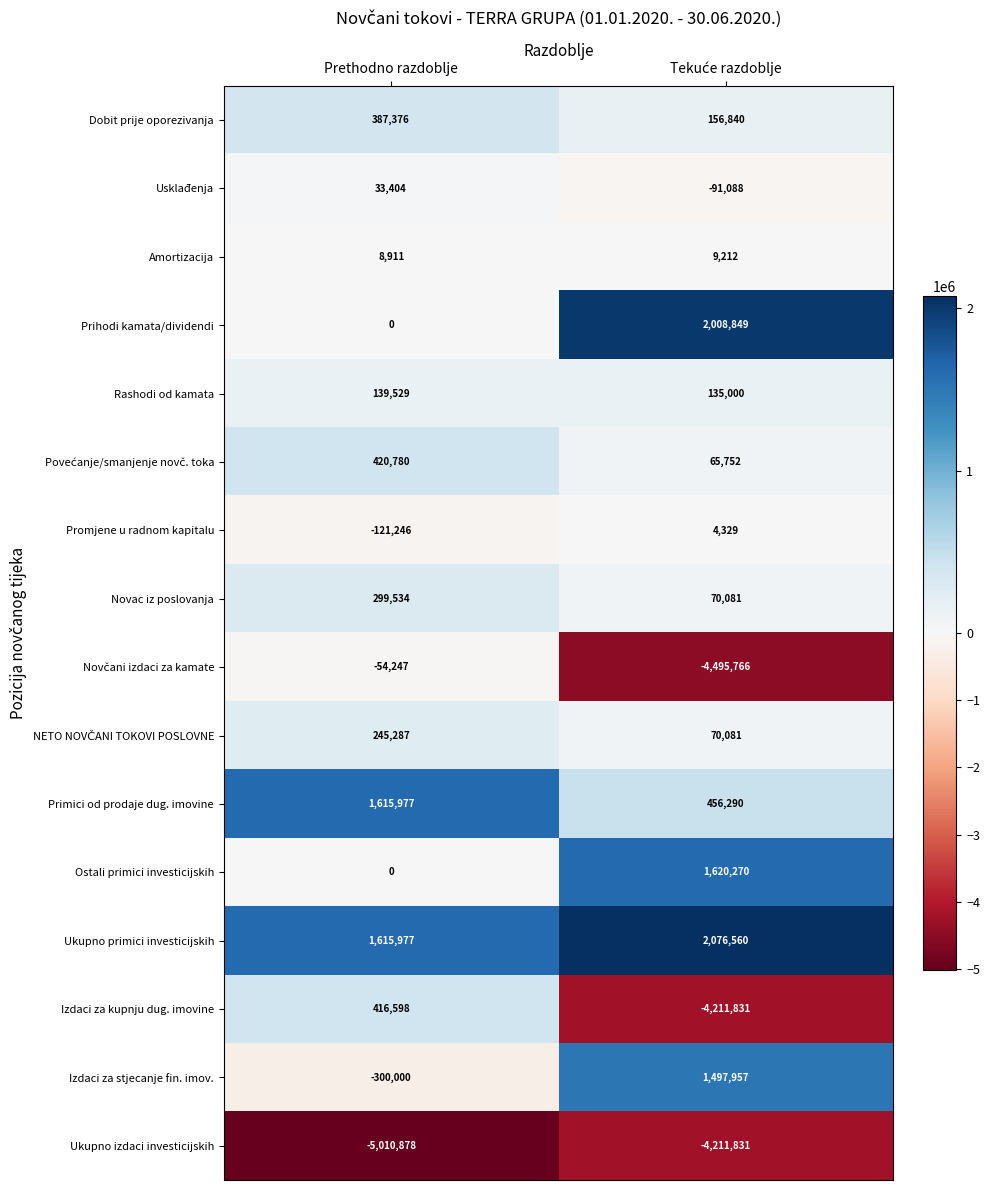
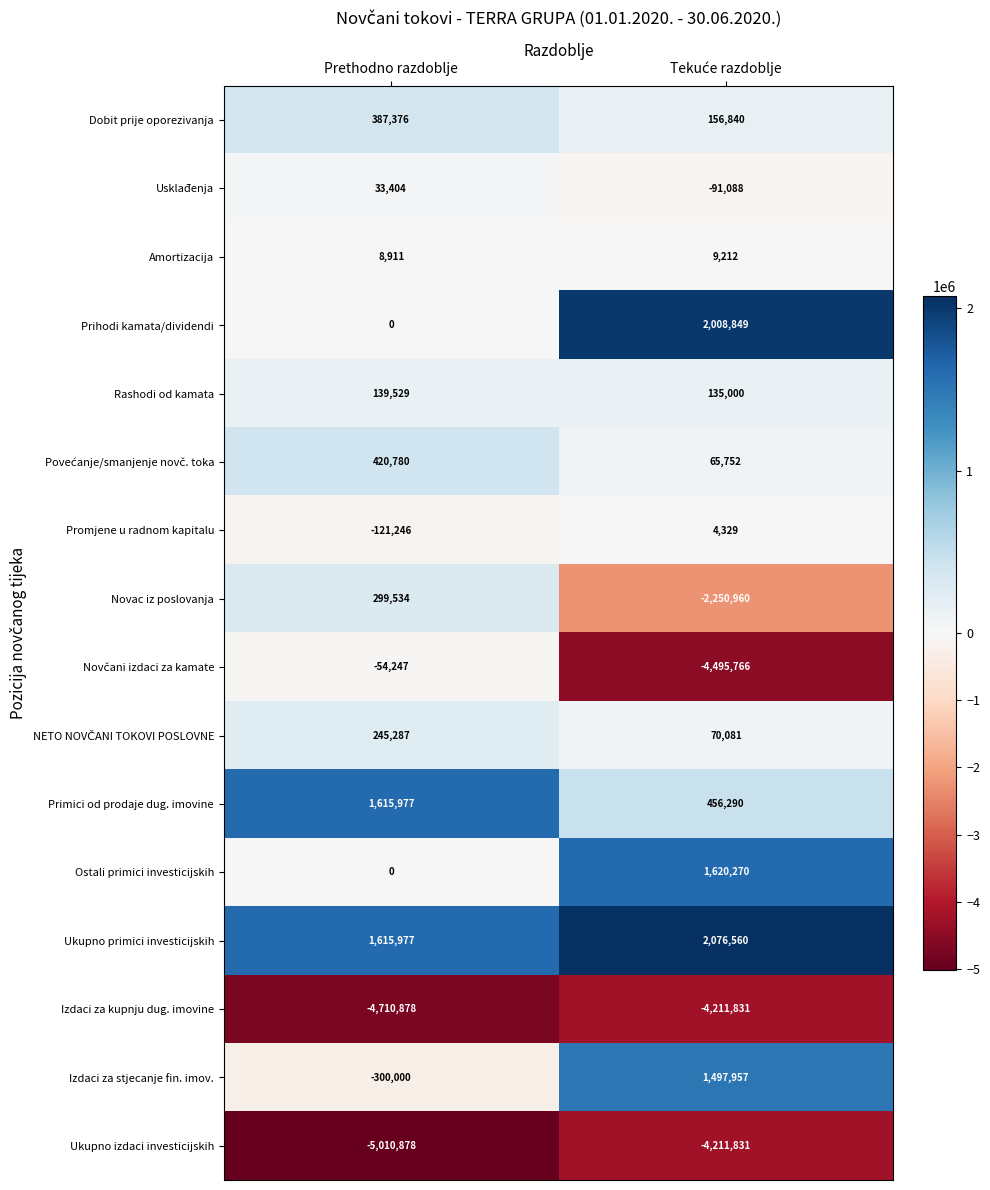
  {
    "Dobit prije oporezivanja": {
      "Prethodno razdoblje": "387,376",
      "Tekuće razdoblje": "156,840"
    },
    "Usklađenja": {
      "Prethodno razdoblje": "33,404",
      "Tekuće razdoblje": "-91,088"
    },
    "Amortizacija": {
      "Prethodno razdoblje": "8,911",
      "Tekuće razdoblje": "9,212"
    },
    "Prihodi kamata/dividendi": {
      "Prethodno razdoblje": "0",
      "Tekuće razdoblje": "2,008,849"
    },
    "Rashodi od kamata": {
      "Prethodno razdoblje": "139,529",
      "Tekuće razdoblje": "135,000"
    },
    "Povećanje/smanjenje novč. toka": {
      "Prethodno razdoblje": "420,780",
      "Tekuće razdoblje": "65,752"
    },
    "Promjene u radnom kapitalu": {
      "Prethodno razdoblje": "-121,246",
      "Tekuće razdoblje": "4,329"
    },
    "Novac iz poslovanja": {
      "Prethodno razdoblje": "299,534",
-     "Tekuće razdoblje": "70,081"
+     "Tekuće razdoblje": "-2,250,960"
    },
    "Novčani izdaci za kamate": {
      "Prethodno razdoblje": "-54,247",
      "Tekuće razdoblje": "-4,495,766"
    },
    "NETO NOVČANI TOKOVI POSLOVNE": {
      "Prethodno razdoblje": "245,287",
      "Tekuće razdoblje": "70,081"
    },
    "Primici od prodaje dug. imovine": {
      "Prethodno razdoblje": "1,615,977",
      "Tekuće razdoblje": "456,290"
    },
    "Ostali primici investicijskih": {
      "Prethodno razdoblje": "0",
      "Tekuće razdoblje": "1,620,270"
    },
    "Ukupno primici investicijskih": {
      "Prethodno razdoblje": "1,615,977",
      "Tekuće razdoblje": "2,076,560"
    },
    "Izdaci za kupnju dug. imovine": {
-     "Prethodno razdoblje": "416,598",
+     "Prethodno razdoblje": "-4,710,878",
      "Tekuće razdoblje": "-4,211,831"
    },
    "Izdaci za stjecanje fin. imov.": {
      "Prethodno razdoblje": "-300,000",
      "Tekuće razdoblje": "1,497,957"
    },
    "Ukupno izdaci investicijskih": {
      "Prethodno razdoblje": "-5,010,878",
      "Tekuće razdoblje": "-4,211,831"
    }
  }
